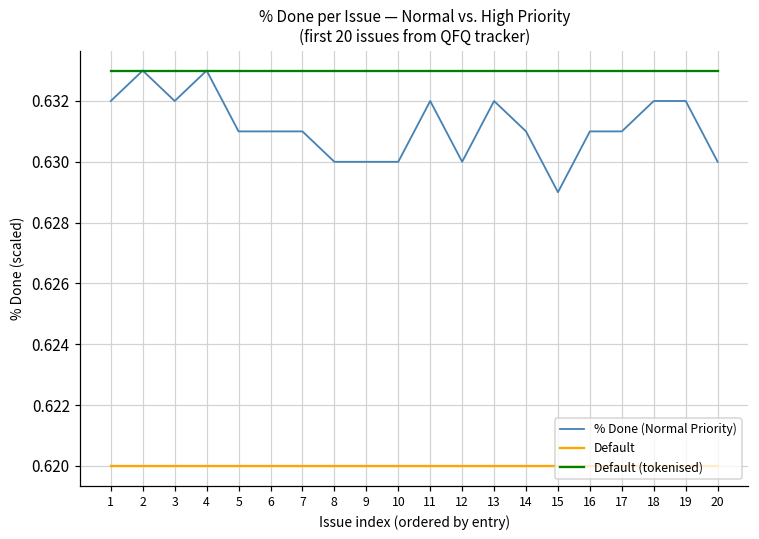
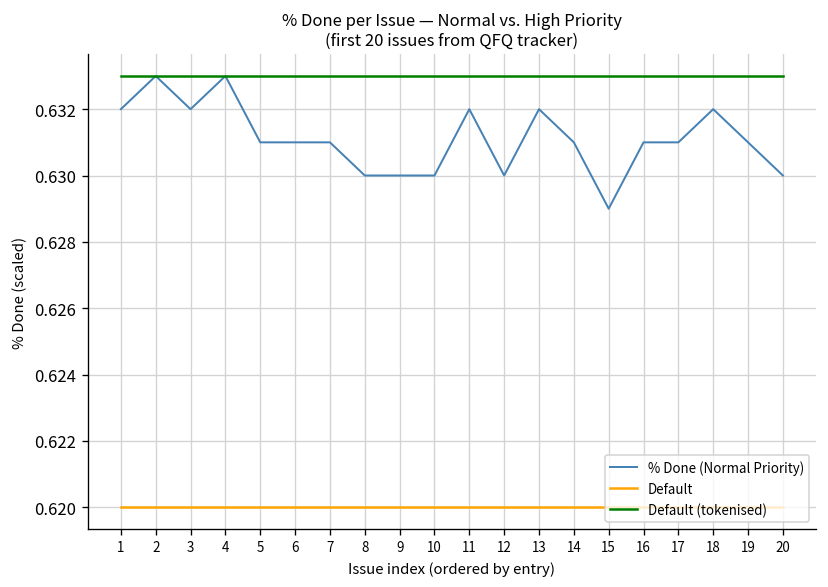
  {
    "% Done (Normal Priority)": {
      "1": 0.632,
      "3": 0.632,
      "5": 0.631,
      "6": 0.631,
      "7": 0.631,
      "8": 0.630,
      "9": 0.630,
      "10": 0.630,
      "11": 0.632,
      "12": 0.630,
      "13": 0.632,
      "14": 0.631,
      "15": 0.629,
      "16": 0.631,
      "17": 0.631,
      "18": 0.632,
-     "19": 0.632,
+     "19": 0.631,
      "20": 0.630
    },
    "Default": {
      "1": 0.620,
      "2": 0.620,
      "3": 0.620,
      "4": 0.620,
      "5": 0.620,
      "6": 0.620,
      "7": 0.620,
      "8": 0.620,
      "9": 0.620,
      "10": 0.620,
      "11": 0.620,
      "12": 0.620,
      "13": 0.620,
      "14": 0.620
    },
    "Default (tokenised)": {
      "1": 0.633,
      "3": 0.633,
      "5": 0.633,
      "6": 0.633,
      "7": 0.633,
      "8": 0.633,
      "9": 0.633,
      "10": 0.633,
      "11": 0.633,
      "12": 0.633,
      "13": 0.633,
      "14": 0.633,
      "15": 0.633,
      "16": 0.633,
      "17": 0.633,
      "18": 0.633,
      "19": 0.633,
      "20": 0.633
    }
  }
